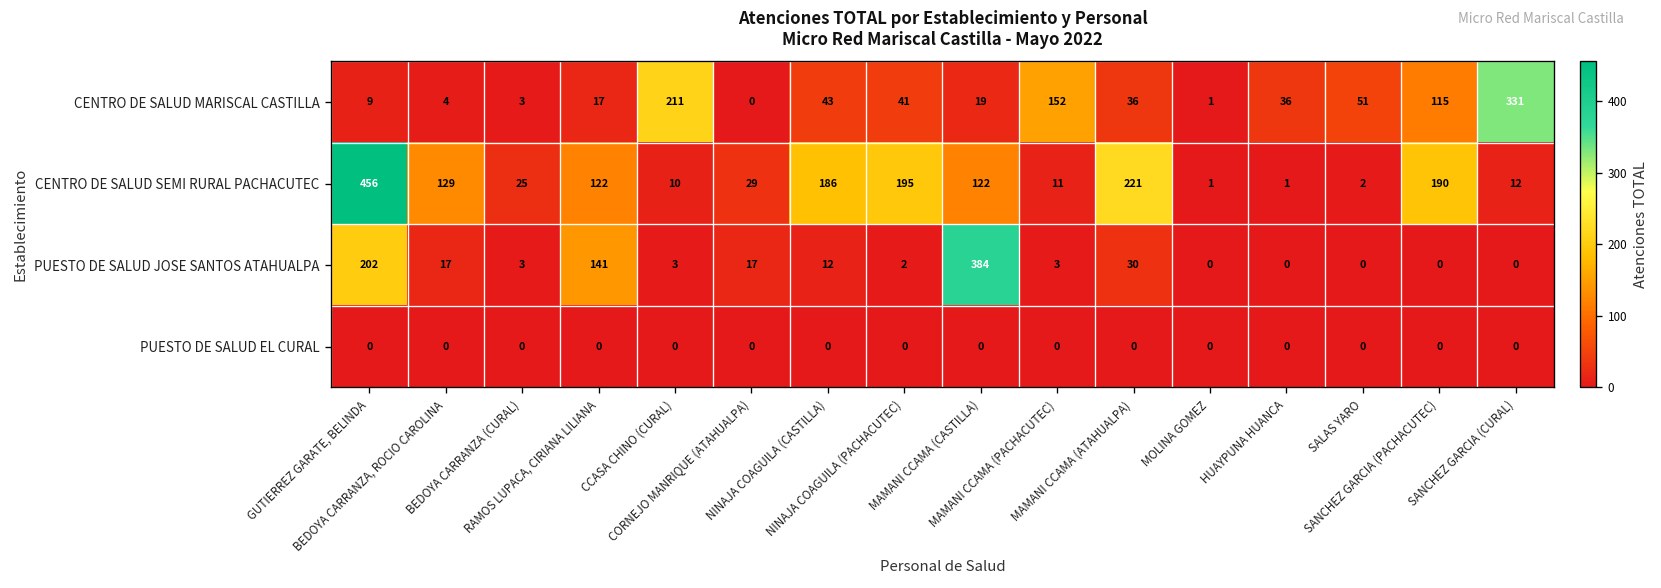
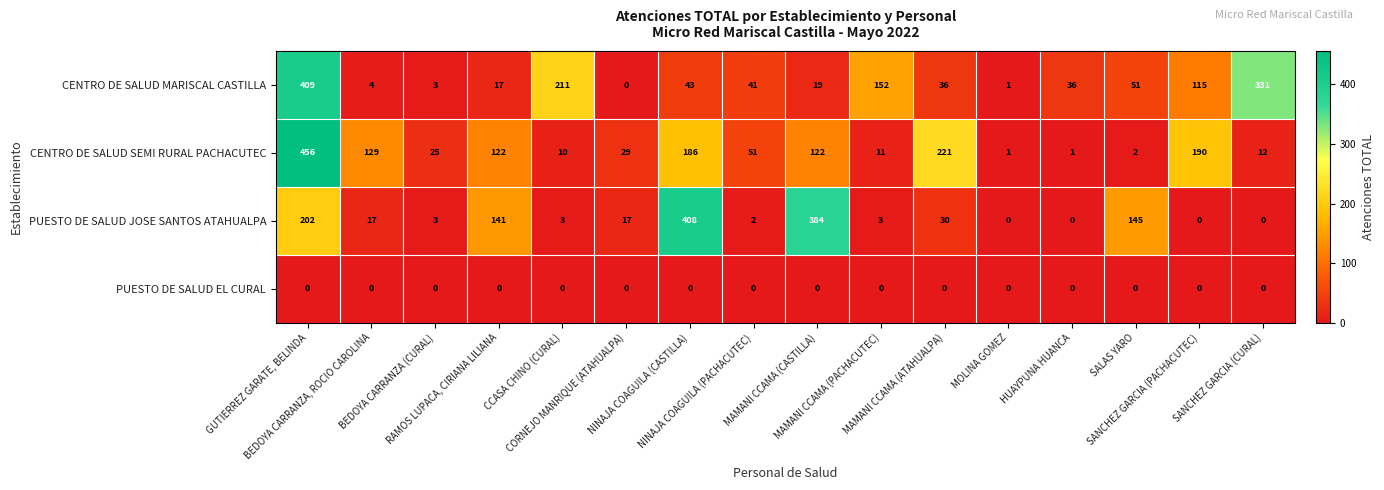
  {
    "CENTRO DE SALUD MARISCAL CASTILLA": {
-     "GUTIERREZ GARATE, BELINDA": 9,
+     "GUTIERREZ GARATE, BELINDA": 409,
      "BEDOYA CARRANZA, ROCIO CAROLINA": 4,
      "BEDOYA CARRANZA (CURAL)": 3,
      "RAMOS LUPACA, CIRIANA LILIANA": 17,
      "CCASA CHINO (CURAL)": 211,
      "CORNEJO MANRIQUE (ATAHUALPA)": 0,
      "NINAJA COAGUILA (CASTILLA)": 43,
      "NINAJA COAGUILA (PACHACUTEC)": 41,
      "MAMANI CCAMA (CASTILLA)": 19,
      "MAMANI CCAMA (PACHACUTEC)": 152,
      "MAMANI CCAMA (ATAHUALPA)": 36,
      "MOLINA GOMEZ": 1,
      "HUAYPUNA HUANCA": 36,
      "SALAS YARO": 51,
      "SANCHEZ GARCIA (PACHACUTEC)": 115,
      "SANCHEZ GARCIA (CURAL)": 331
    },
    "CENTRO DE SALUD SEMI RURAL PACHACUTEC": {
      "GUTIERREZ GARATE, BELINDA": 456,
      "BEDOYA CARRANZA, ROCIO CAROLINA": 129,
      "BEDOYA CARRANZA (CURAL)": 25,
      "RAMOS LUPACA, CIRIANA LILIANA": 122,
      "CCASA CHINO (CURAL)": 10,
      "CORNEJO MANRIQUE (ATAHUALPA)": 29,
      "NINAJA COAGUILA (CASTILLA)": 186,
-     "NINAJA COAGUILA (PACHACUTEC)": 195,
+     "NINAJA COAGUILA (PACHACUTEC)": 51,
      "MAMANI CCAMA (CASTILLA)": 122,
      "MAMANI CCAMA (PACHACUTEC)": 11,
      "MAMANI CCAMA (ATAHUALPA)": 221,
      "MOLINA GOMEZ": 1,
      "HUAYPUNA HUANCA": 1,
      "SALAS YARO": 2,
      "SANCHEZ GARCIA (PACHACUTEC)": 190,
      "SANCHEZ GARCIA (CURAL)": 12
    },
    "PUESTO DE SALUD JOSE SANTOS ATAHUALPA": {
      "GUTIERREZ GARATE, BELINDA": 202,
      "BEDOYA CARRANZA, ROCIO CAROLINA": 17,
      "BEDOYA CARRANZA (CURAL)": 3,
      "RAMOS LUPACA, CIRIANA LILIANA": 141,
      "CCASA CHINO (CURAL)": 3,
      "CORNEJO MANRIQUE (ATAHUALPA)": 17,
-     "NINAJA COAGUILA (CASTILLA)": 12,
+     "NINAJA COAGUILA (CASTILLA)": 408,
      "NINAJA COAGUILA (PACHACUTEC)": 2,
      "MAMANI CCAMA (CASTILLA)": 384,
      "MAMANI CCAMA (PACHACUTEC)": 3,
      "MAMANI CCAMA (ATAHUALPA)": 30,
      "MOLINA GOMEZ": 0,
      "HUAYPUNA HUANCA": 0,
-     "SALAS YARO": 0,
+     "SALAS YARO": 145,
      "SANCHEZ GARCIA (PACHACUTEC)": 0,
      "SANCHEZ GARCIA (CURAL)": 0
    },
    "PUESTO DE SALUD EL CURAL": {
      "GUTIERREZ GARATE, BELINDA": 0,
      "BEDOYA CARRANZA, ROCIO CAROLINA": 0,
      "BEDOYA CARRANZA (CURAL)": 0,
      "RAMOS LUPACA, CIRIANA LILIANA": 0,
      "CCASA CHINO (CURAL)": 0,
      "CORNEJO MANRIQUE (ATAHUALPA)": 0,
      "NINAJA COAGUILA (CASTILLA)": 0,
      "NINAJA COAGUILA (PACHACUTEC)": 0,
      "MAMANI CCAMA (CASTILLA)": 0,
      "MAMANI CCAMA (PACHACUTEC)": 0,
      "MAMANI CCAMA (ATAHUALPA)": 0,
      "MOLINA GOMEZ": 0,
      "HUAYPUNA HUANCA": 0,
      "SALAS YARO": 0,
      "SANCHEZ GARCIA (PACHACUTEC)": 0,
      "SANCHEZ GARCIA (CURAL)": 0
    }
  }
